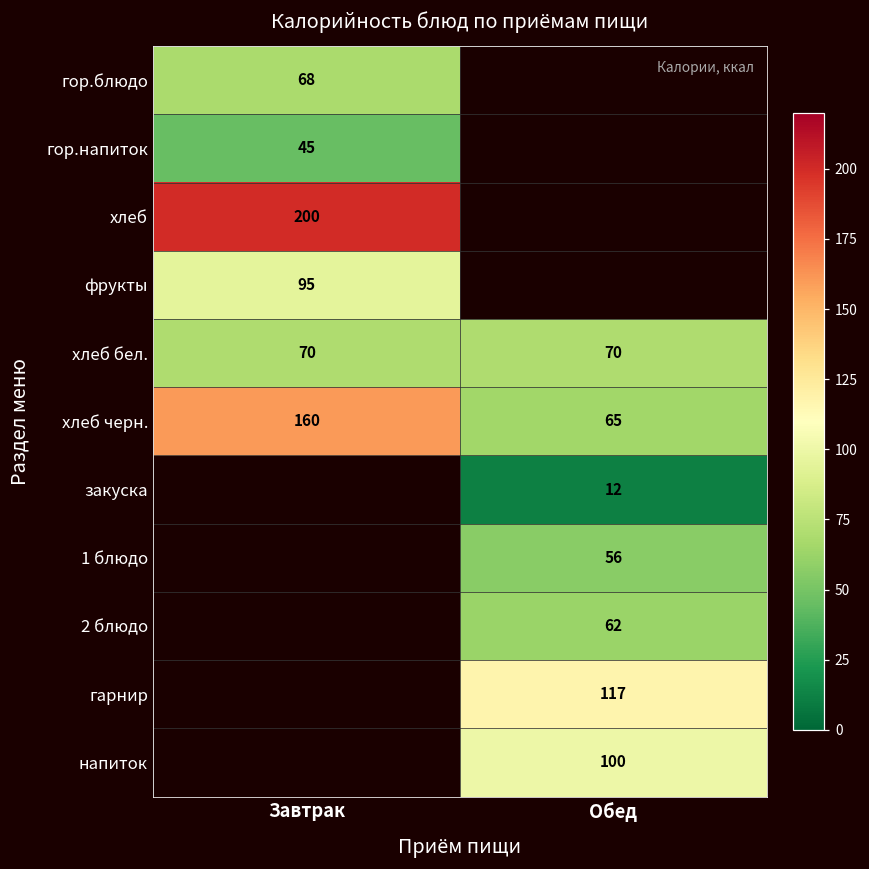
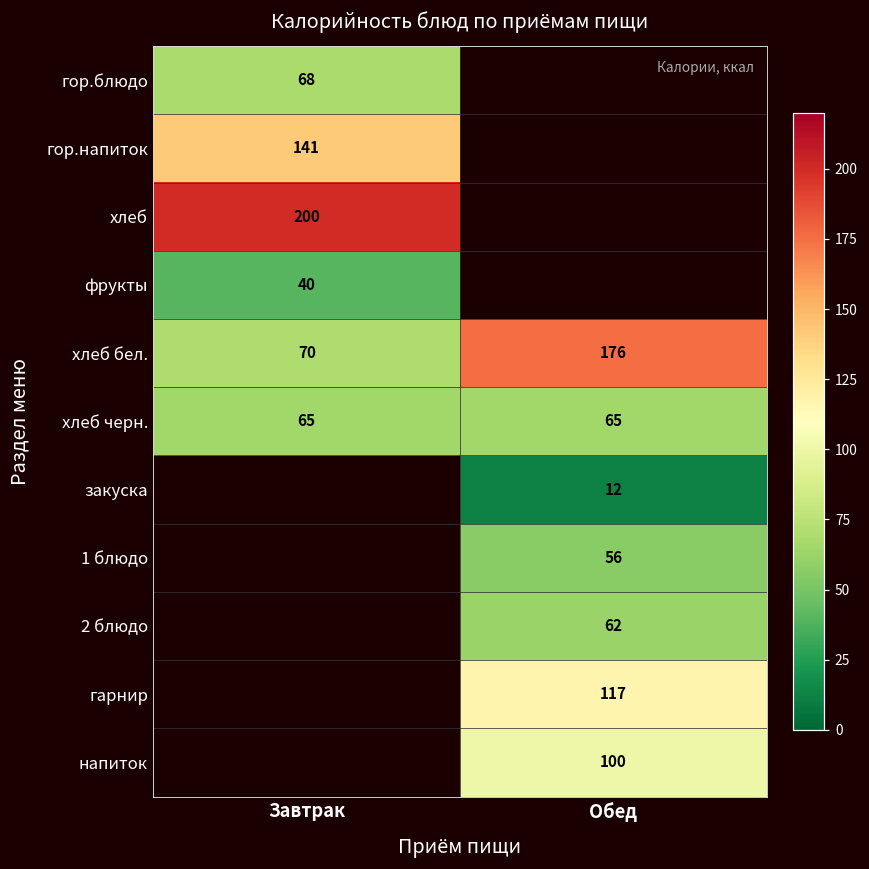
  {
    "гор.блюдо": {
      "Завтрак": 68
    },
    "гор.напиток": {
-     "Завтрак": 45
+     "Завтрак": 141
    },
    "хлеб": {
      "Завтрак": 200
    },
    "фрукты": {
-     "Завтрак": 95
+     "Завтрак": 40
    },
    "хлеб бел.": {
      "Завтрак": 70,
-     "Обед": 70
+     "Обед": 176
    },
    "хлеб черн.": {
-     "Завтрак": 160,
+     "Завтрак": 65,
      "Обед": 65
    },
    "закуска": {
      "Обед": 12
    },
    "1 блюдо": {
      "Обед": 56
    },
    "2 блюдо": {
      "Обед": 62
    },
    "гарнир": {
      "Обед": 117
    },
    "напиток": {
      "Обед": 100
    }
  }
